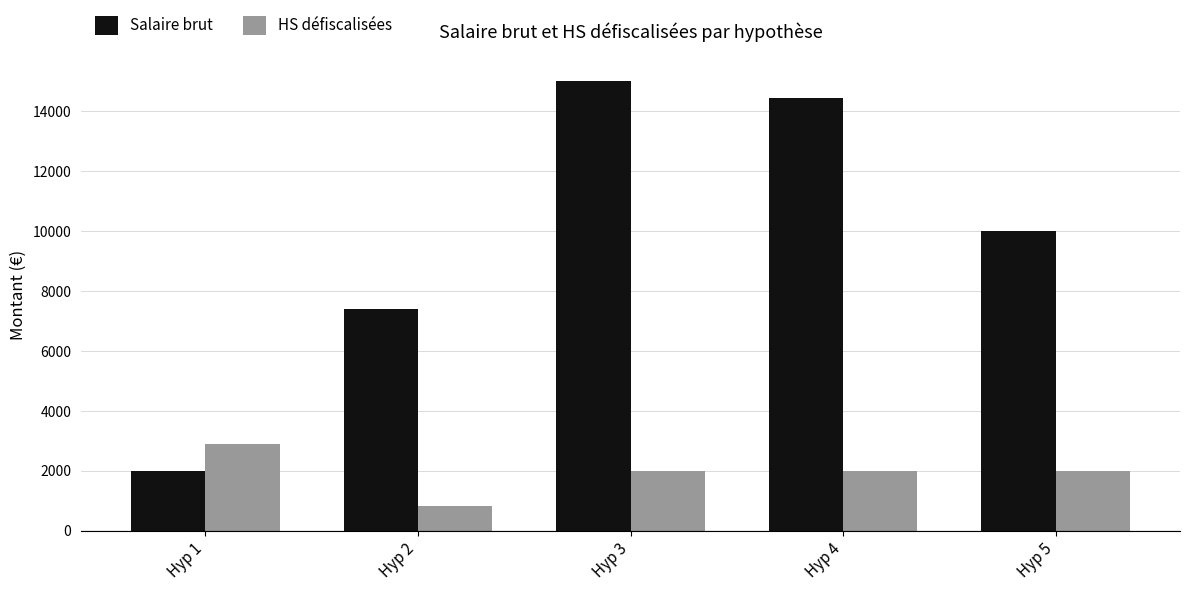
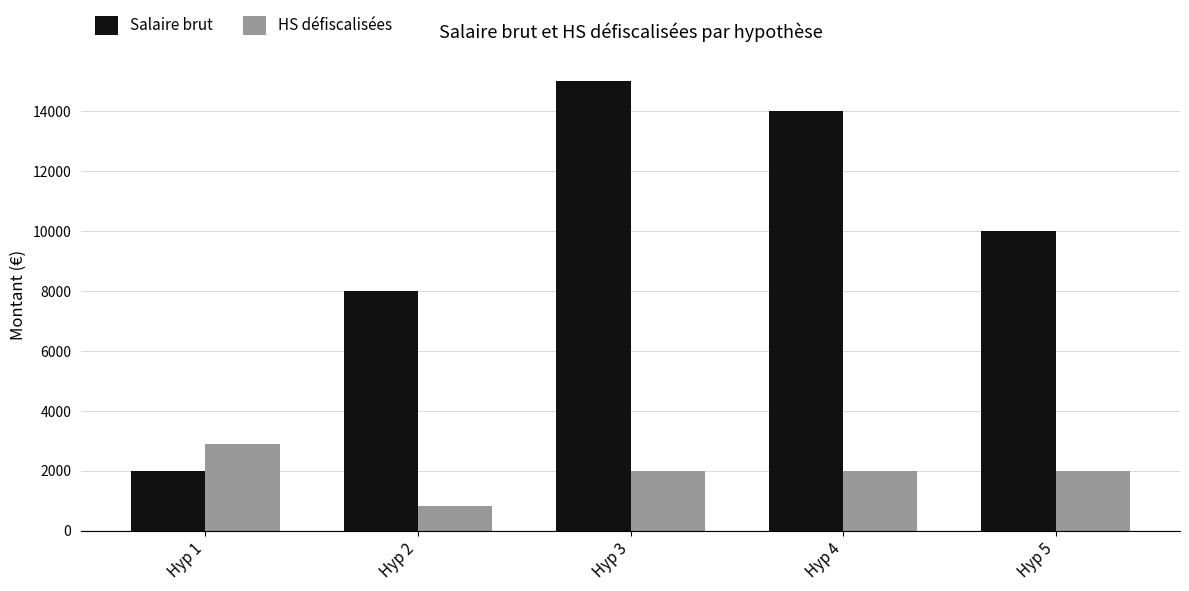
  {
    "Salaire brut": {
      "Hyp 1": 2000,
-     "Hyp 2": 7400,
+     "Hyp 2": 8000,
      "Hyp 3": 15000,
-     "Hyp 4": 14400,
+     "Hyp 4": 14000,
      "Hyp 5": 10000
    },
    "HS défiscalisées": {
      "Hyp 1": 2900,
      "Hyp 2": 800,
      "Hyp 3": 2000,
      "Hyp 4": 2000,
      "Hyp 5": 2000
    }
  }
